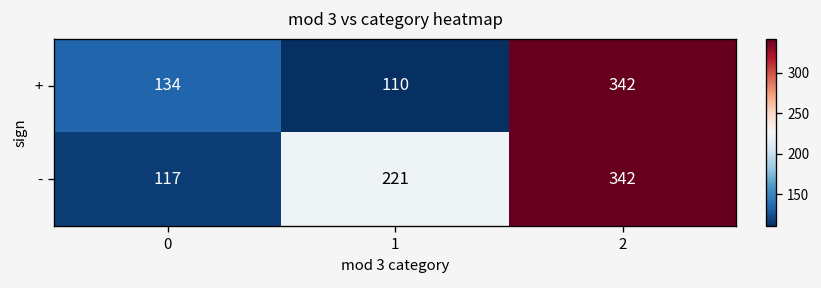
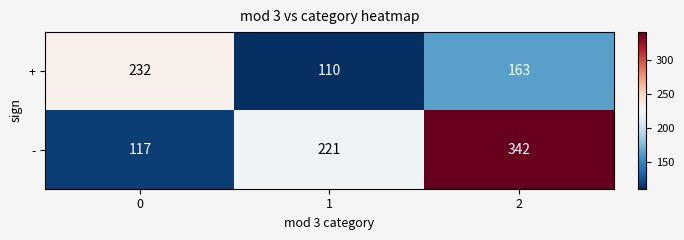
  {
    "+": {
-     "0": 134,
+     "0": 232,
      "1": 110,
-     "2": 342
+     "2": 163
    },
    "-": {
      "0": 117,
      "1": 221,
      "2": 342
    }
  }
